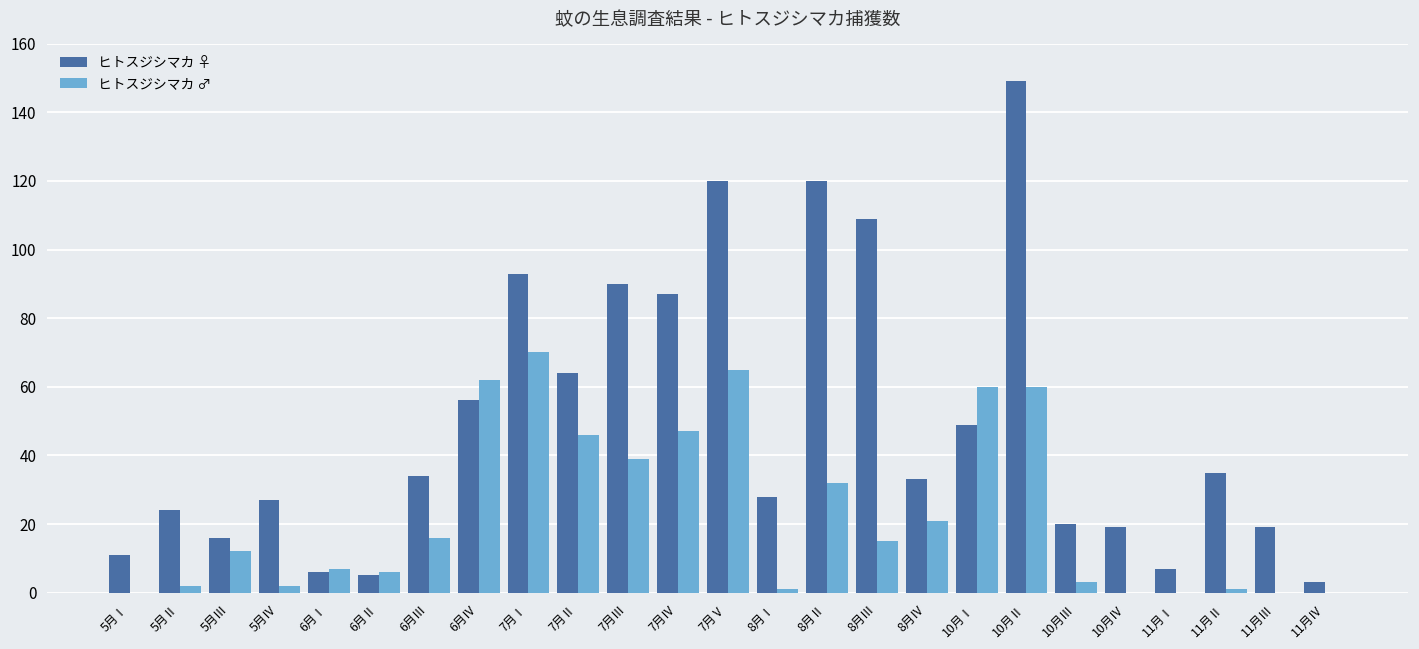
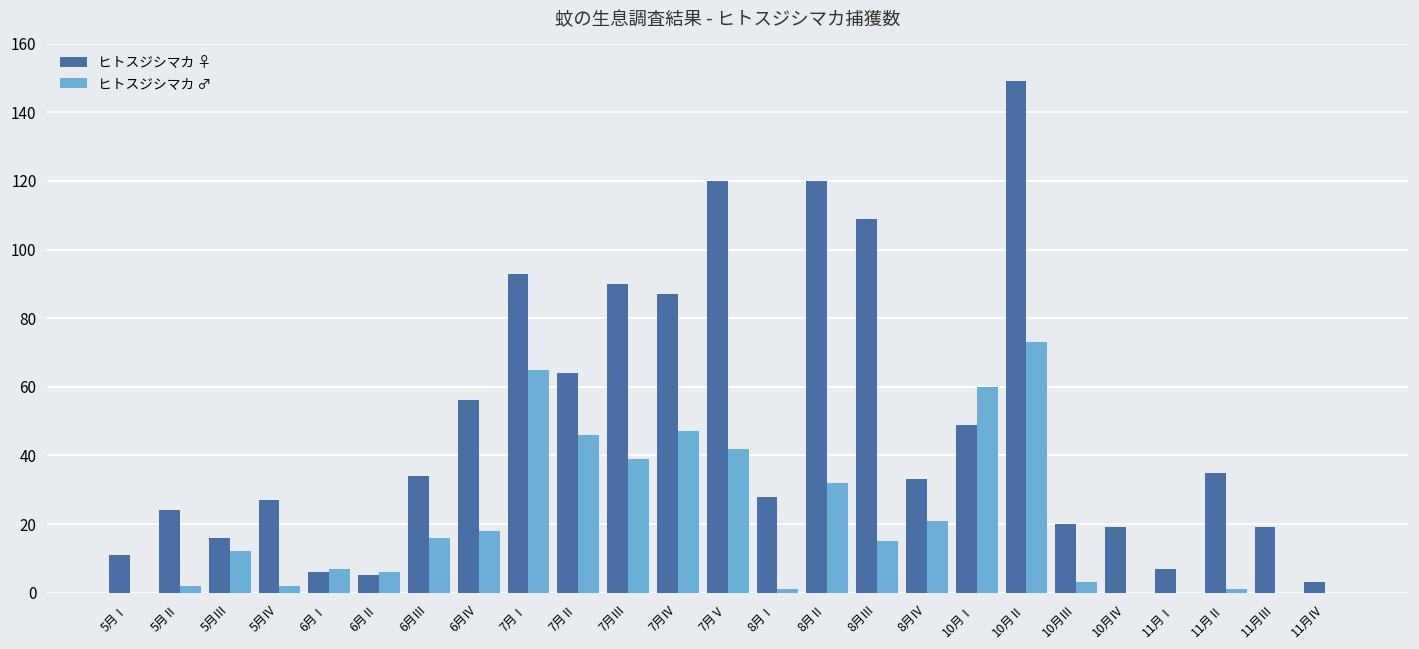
  {
    "ヒトスジシマカ ♀": {
      "5月Ⅰ": 11,
      "5月Ⅱ": 24,
      "5月Ⅲ": 16,
      "5月Ⅳ": 27,
      "6月Ⅰ": 6,
      "6月Ⅱ": 5,
      "6月Ⅲ": 34,
      "6月Ⅳ": 56,
      "7月Ⅰ": 93,
      "7月Ⅱ": 64,
      "7月Ⅲ": 90,
      "7月Ⅳ": 87,
      "7月Ⅴ": 120,
      "8月Ⅰ": 28,
      "8月Ⅱ": 120,
      "8月Ⅲ": 109,
      "8月Ⅳ": 33,
      "10月Ⅰ": 49,
      "10月Ⅱ": 149,
      "10月Ⅲ": 20,
      "10月Ⅳ": 19,
      "11月Ⅰ": 7,
      "11月Ⅱ": 35,
      "11月Ⅲ": 19,
      "11月Ⅳ": 3
    },
    "ヒトスジシマカ ♂": {
      "5月Ⅰ": 0,
      "5月Ⅱ": 2,
      "5月Ⅲ": 12,
      "5月Ⅳ": 2,
      "6月Ⅰ": 7,
      "6月Ⅱ": 6,
      "6月Ⅲ": 16,
-     "6月Ⅳ": 62,
-     "7月Ⅰ": 70,
+     "6月Ⅳ": 18,
+     "7月Ⅰ": 65,
      "7月Ⅱ": 46,
      "7月Ⅲ": 39,
      "7月Ⅳ": 47,
-     "7月Ⅴ": 65,
+     "7月Ⅴ": 42,
      "8月Ⅰ": 1,
      "8月Ⅱ": 32,
      "8月Ⅲ": 15,
      "8月Ⅳ": 21,
      "10月Ⅰ": 60,
-     "10月Ⅱ": 60,
+     "10月Ⅱ": 73,
      "10月Ⅲ": 3,
      "10月Ⅳ": 0,
      "11月Ⅰ": 0,
      "11月Ⅱ": 1,
      "11月Ⅲ": 0,
      "11月Ⅳ": 0
    }
  }
